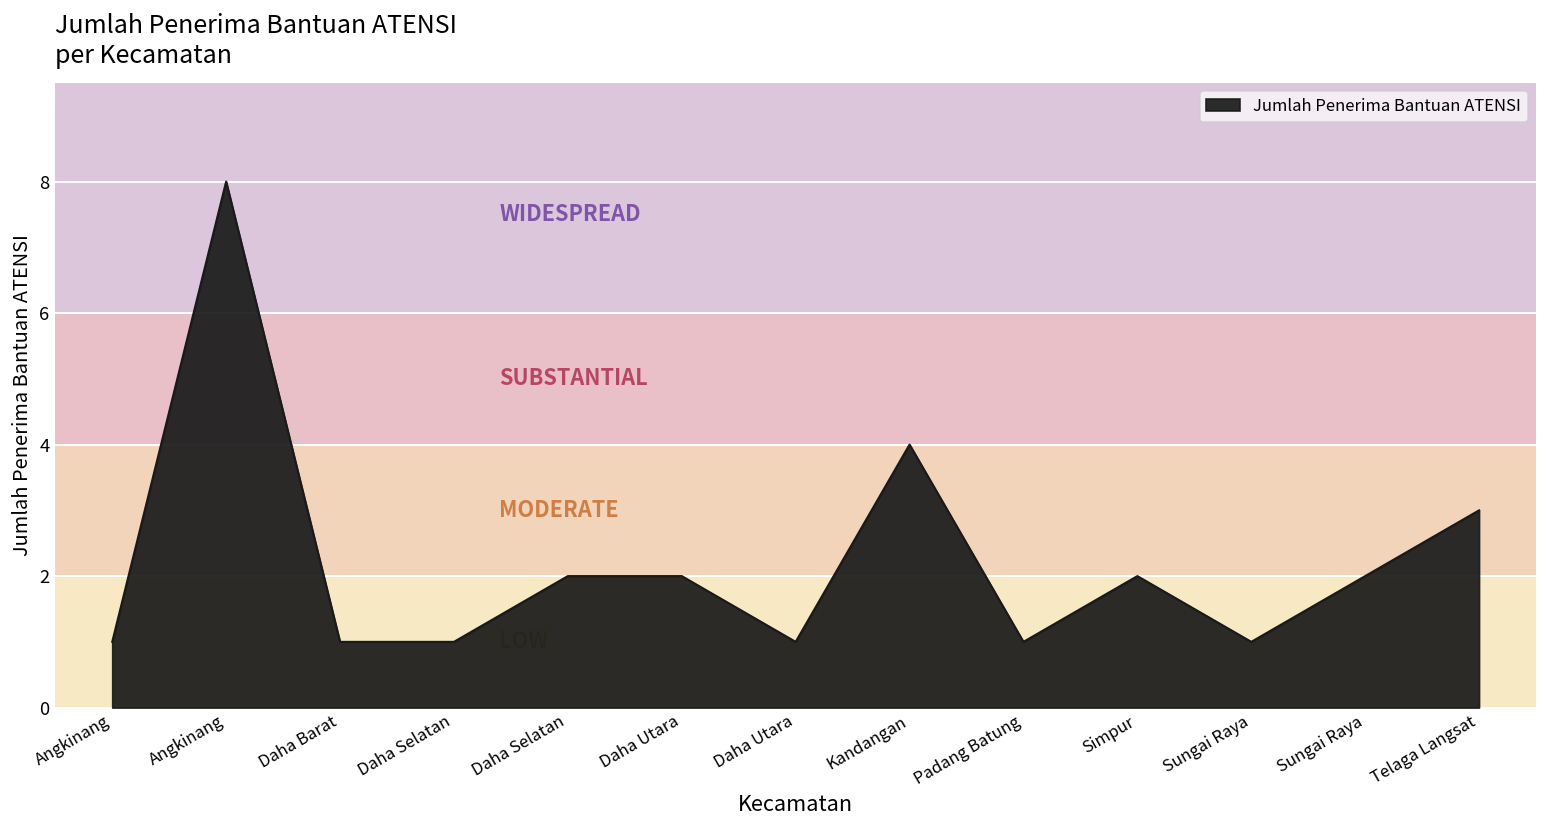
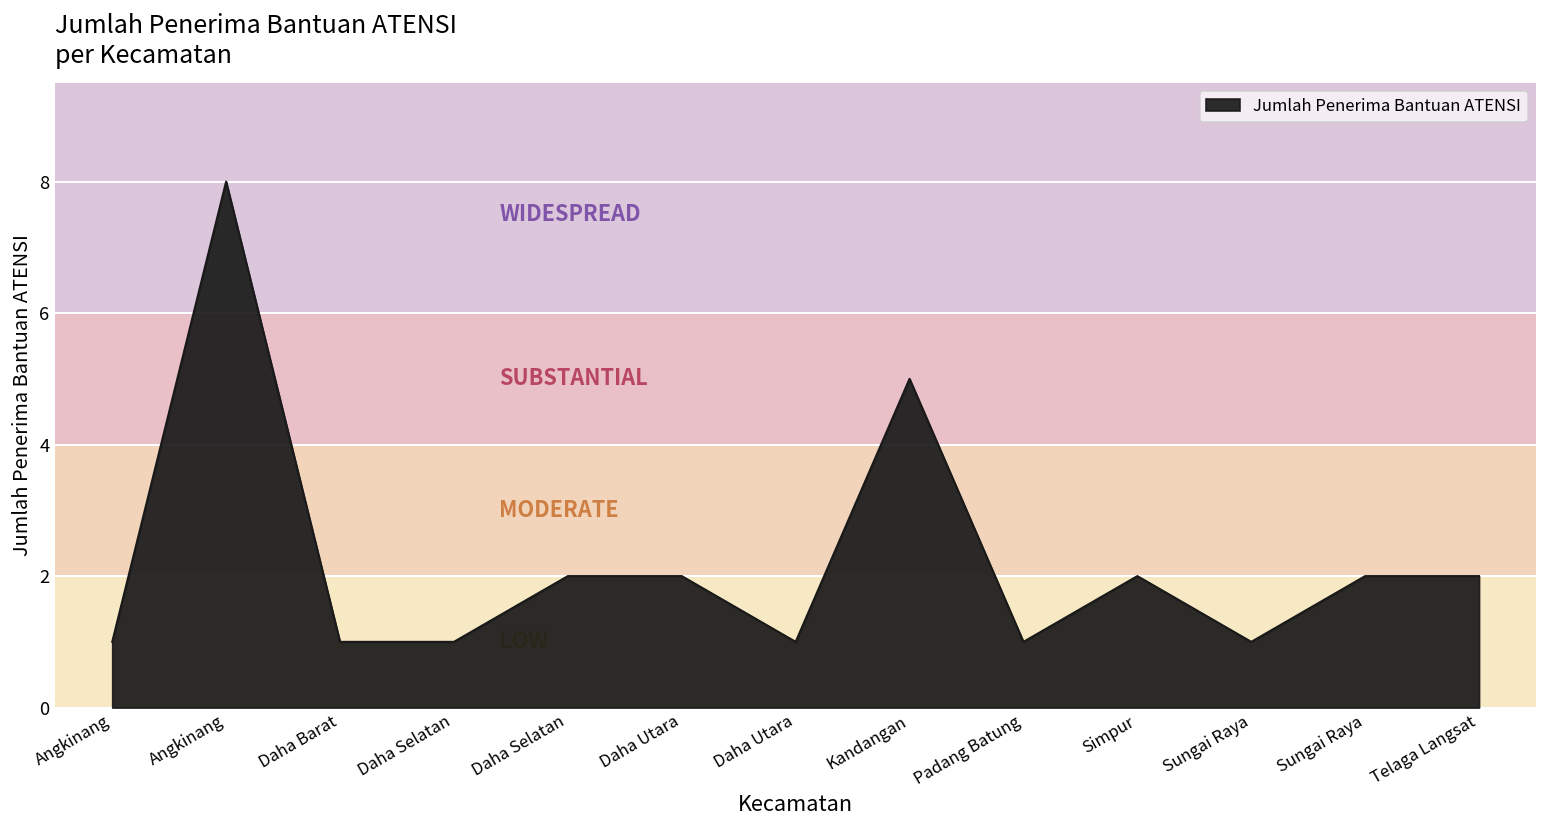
  {
    "Daha Barat": 1,
-   "Kandangan": 4,
+   "Kandangan": 5,
    "Padang Batung": 1,
    "Simpur": 2,
-   "Telaga Langsat": 3
+   "Telaga Langsat": 2
  }
